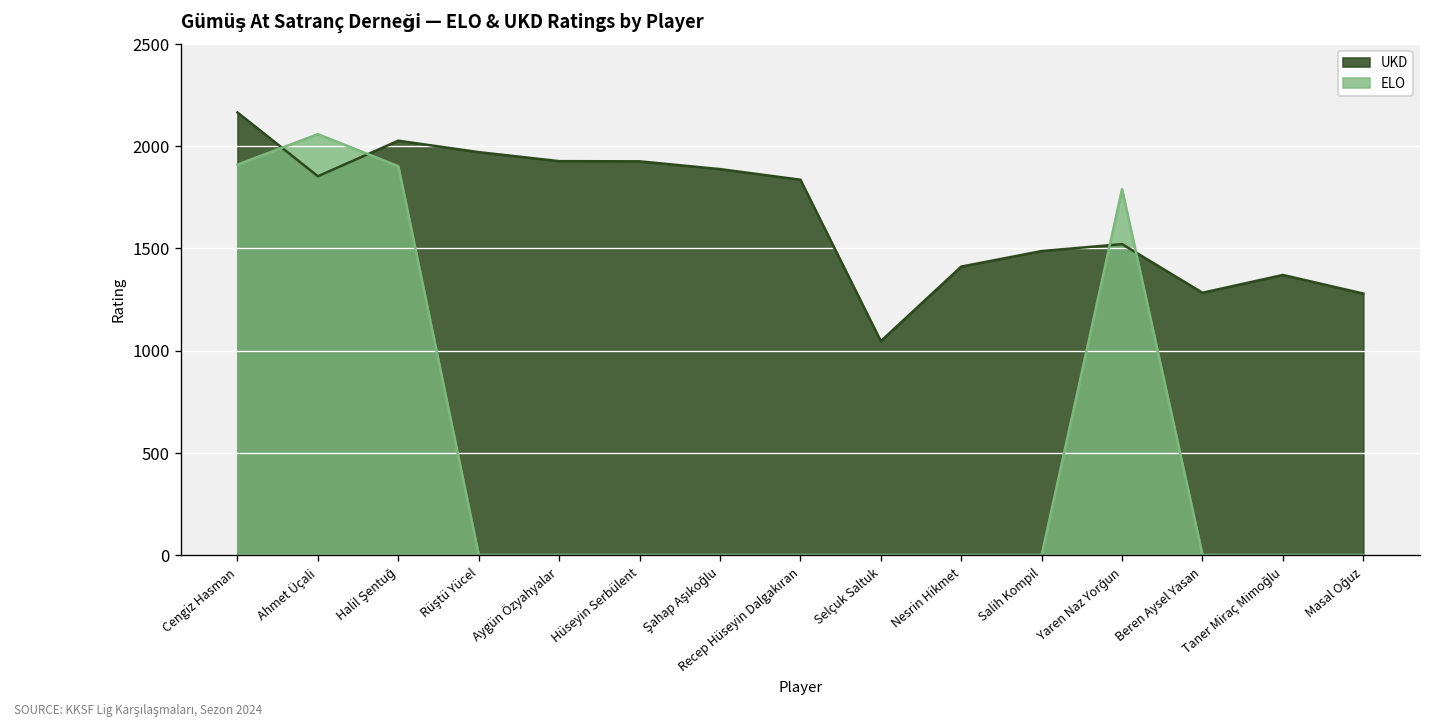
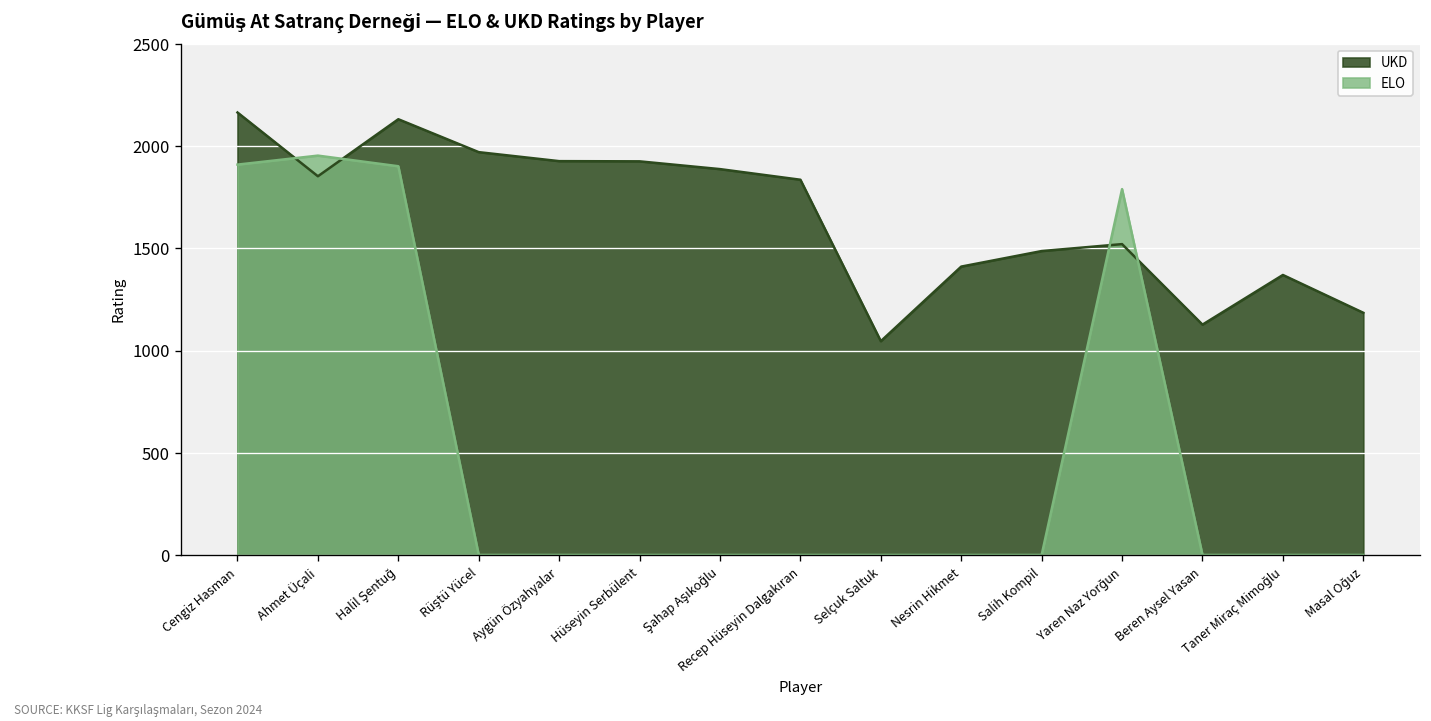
  {
    "UKD": {
      "Cengiz Hasman": 2170,
      "Ahmet Üçali": 1850,
-     "Halil Şentuğ": 2030,
+     "Halil Şentuğ": 2130,
      "Rüştü Yücel": 1970,
      "Aygün Özyahyalar": 1930,
      "Hüseyin Serbülent": 1930,
      "Şahap Aşıkoğlu": 1890,
      "Recep Hüseyin Dalgakıran": 1840,
      "Selçuk Saltuk": 1050,
      "Nesrin Hikmet": 1410,
      "Salih Kompil": 1490,
      "Yaren Naz Yorğun": 1520,
-     "Beren Aysel Yasan": 1280,
+     "Beren Aysel Yasan": 1130,
      "Taner Miraç Mimoğlu": 1370,
-     "Masal Oğuz": 1280
+     "Masal Oğuz": 1190
    },
    "ELO": {
      "Cengiz Hasman": 1910,
-     "Ahmet Üçali": 2060,
+     "Ahmet Üçali": 1950,
      "Halil Şentuğ": 1900,
      "Rüştü Yücel": 0,
      "Aygün Özyahyalar": 0,
      "Hüseyin Serbülent": 0,
      "Şahap Aşıkoğlu": 0,
      "Recep Hüseyin Dalgakıran": 0,
      "Selçuk Saltuk": 0,
      "Nesrin Hikmet": 0,
      "Salih Kompil": 0,
      "Yaren Naz Yorğun": 1790,
      "Beren Aysel Yasan": 0,
      "Taner Miraç Mimoğlu": 0,
      "Masal Oğuz": 0
    }
  }
